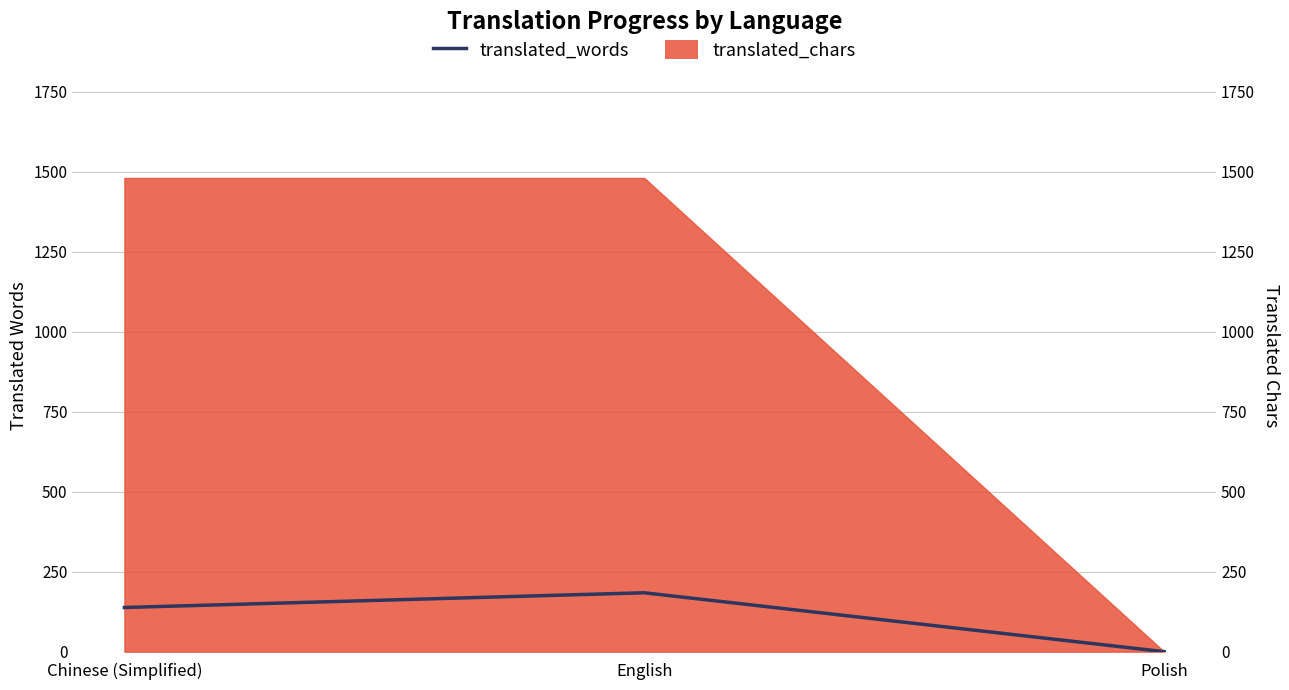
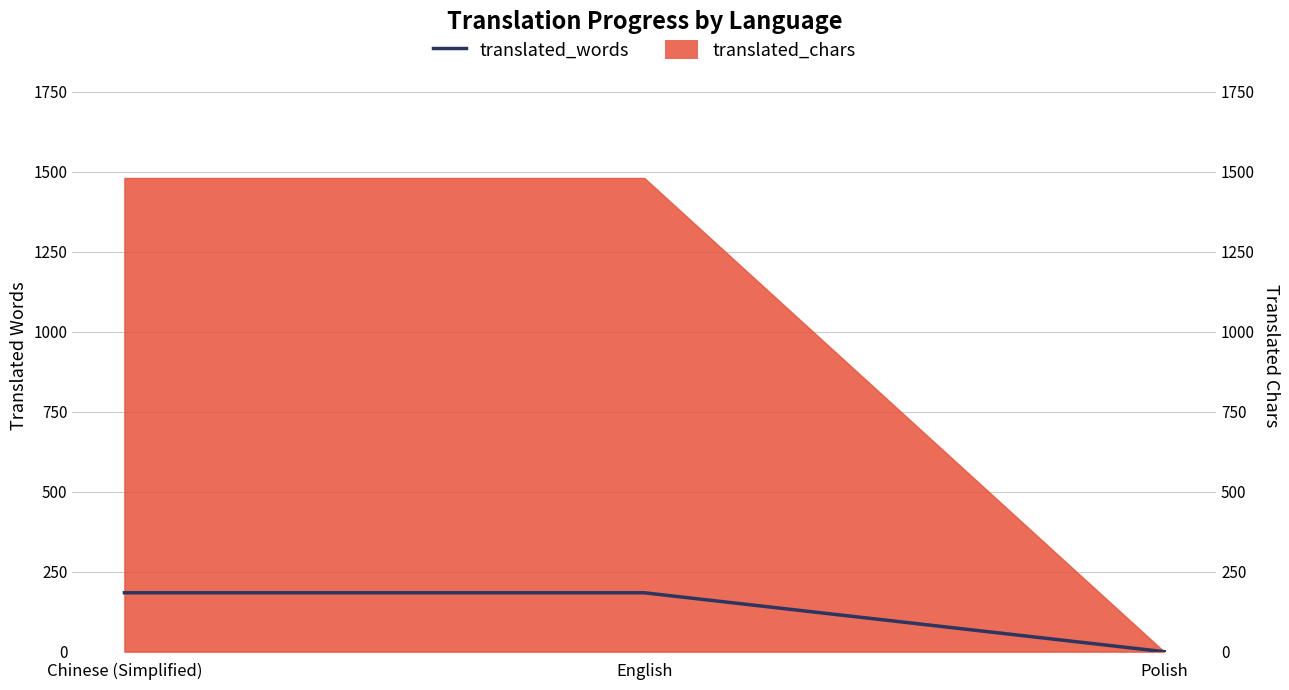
  {
    "translated_words": {
-     "Chinese (Simplified)": 140,
+     "Chinese (Simplified)": 180,
      "English": 180
    },
    "translated_chars": {
      "Chinese (Simplified)": 1480,
      "English": 1480
    }
  }
